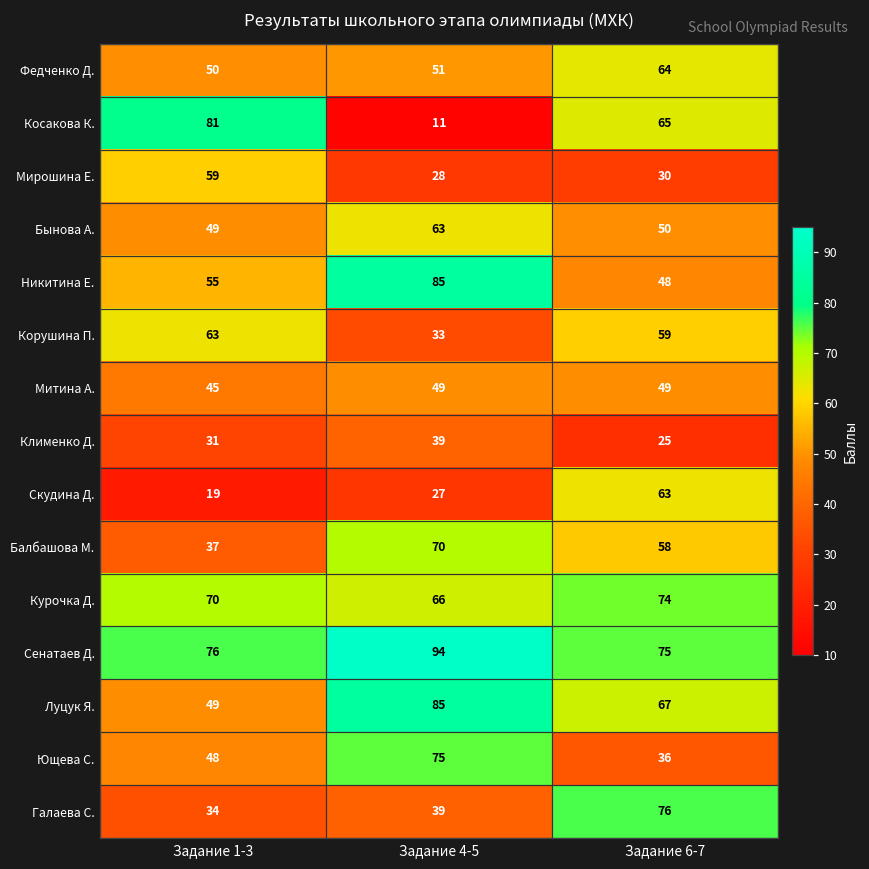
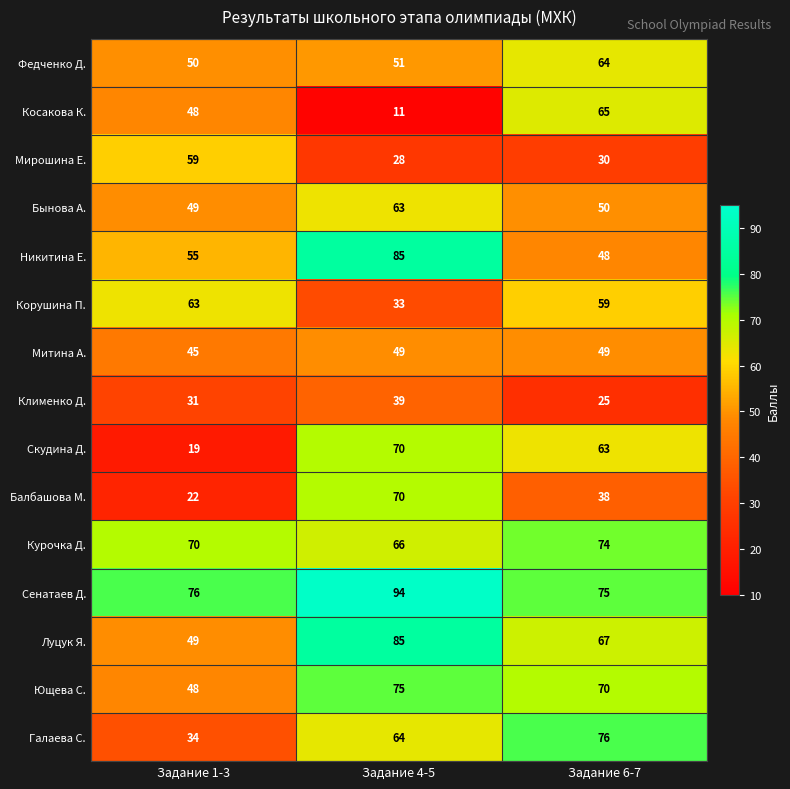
  {
    "Федченко Д.": {
      "Задание 1-3": 50,
      "Задание 4-5": 51,
      "Задание 6-7": 64
    },
    "Косакова К.": {
-     "Задание 1-3": 81,
+     "Задание 1-3": 48,
      "Задание 4-5": 11,
      "Задание 6-7": 65
    },
    "Мирошина Е.": {
      "Задание 1-3": 59,
      "Задание 4-5": 28,
      "Задание 6-7": 30
    },
    "Бынова А.": {
      "Задание 1-3": 49,
      "Задание 4-5": 63,
      "Задание 6-7": 50
    },
    "Никитина Е.": {
      "Задание 1-3": 55,
      "Задание 4-5": 85,
      "Задание 6-7": 48
    },
    "Корушина П.": {
      "Задание 1-3": 63,
      "Задание 4-5": 33,
      "Задание 6-7": 59
    },
    "Митина А.": {
      "Задание 1-3": 45,
      "Задание 4-5": 49,
      "Задание 6-7": 49
    },
    "Клименко Д.": {
      "Задание 1-3": 31,
      "Задание 4-5": 39,
      "Задание 6-7": 25
    },
    "Скудина Д.": {
      "Задание 1-3": 19,
-     "Задание 4-5": 27,
+     "Задание 4-5": 70,
      "Задание 6-7": 63
    },
    "Балбашова М.": {
-     "Задание 1-3": 37,
+     "Задание 1-3": 22,
      "Задание 4-5": 70,
-     "Задание 6-7": 58
+     "Задание 6-7": 38
    },
    "Курочка Д.": {
      "Задание 1-3": 70,
      "Задание 4-5": 66,
      "Задание 6-7": 74
    },
    "Сенатаев Д.": {
      "Задание 1-3": 76,
      "Задание 4-5": 94,
      "Задание 6-7": 75
    },
    "Луцук Я.": {
      "Задание 1-3": 49,
      "Задание 4-5": 85,
      "Задание 6-7": 67
    },
    "Ющева С.": {
      "Задание 1-3": 48,
      "Задание 4-5": 75,
-     "Задание 6-7": 36
+     "Задание 6-7": 70
    },
    "Галаева С.": {
      "Задание 1-3": 34,
-     "Задание 4-5": 39,
+     "Задание 4-5": 64,
      "Задание 6-7": 76
    }
  }
